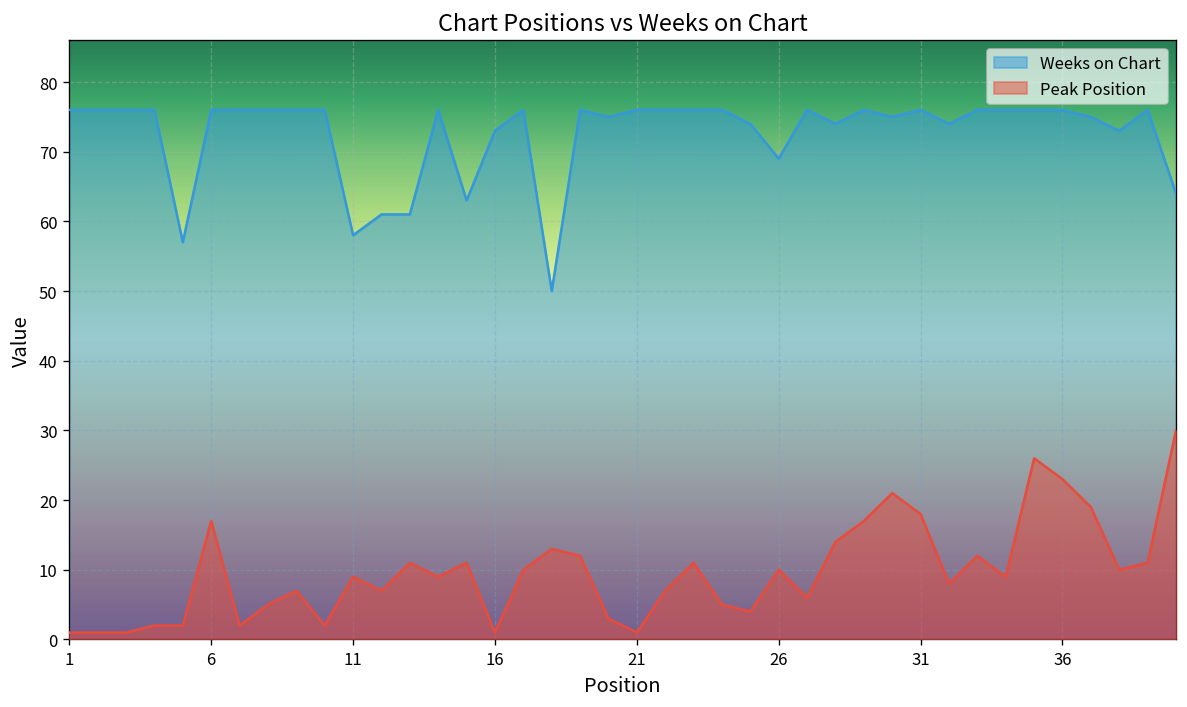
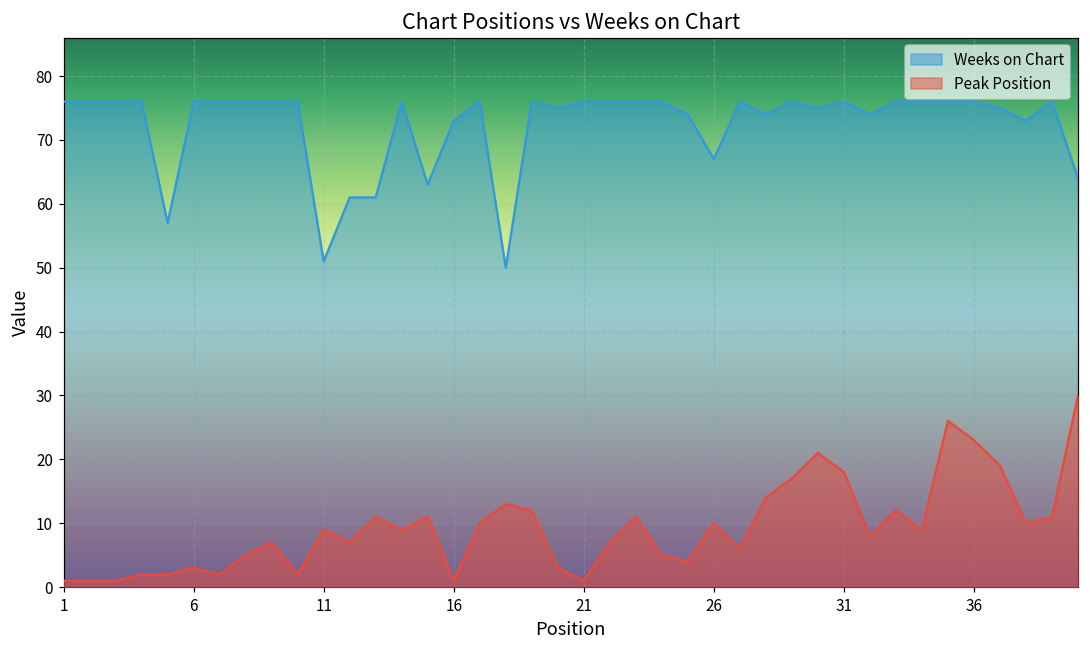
  {
    "Weeks on Chart": {
      "1": 76,
      "6": 76,
-     "11": 58,
+     "11": 51,
      "16": 73,
      "21": 76,
-     "26": 69,
+     "26": 67,
      "31": 76,
      "36": 76
    },
    "Peak Position": {
      "1": 1,
-     "6": 17,
+     "6": 3,
      "11": 9,
      "16": 1,
      "21": 1,
      "26": 10,
      "31": 18,
      "36": 23
    }
  }
